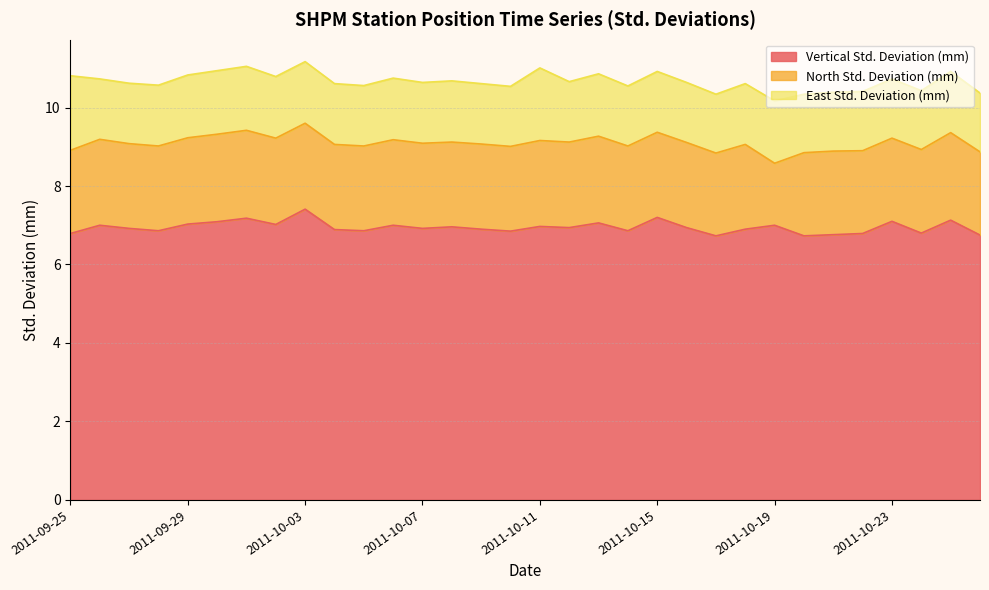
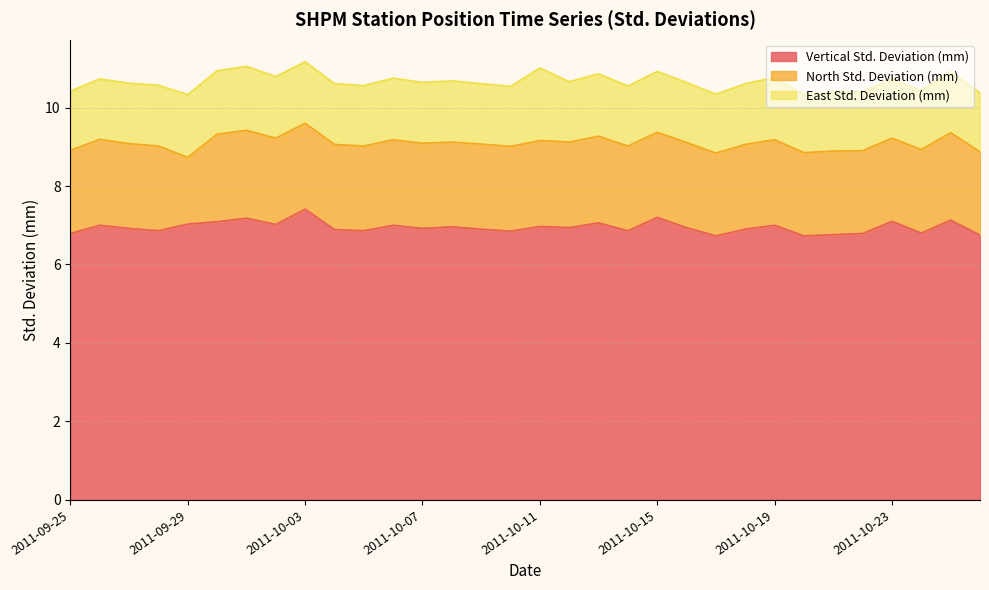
  {
    "Vertical Std. Deviation (mm)": {
      "2011-09-25": 6.8,
      "2011-09-29": 7.0,
      "2011-10-03": 7.4,
      "2011-10-07": 6.9,
      "2011-10-11": 7.0,
      "2011-10-15": 7.2,
      "2011-10-19": 7.0,
      "2011-10-23": 7.1
    },
    "North Std. Deviation (mm)": {
      "2011-09-25": 2.1,
-     "2011-09-29": 2.2,
+     "2011-09-29": 1.7,
      "2011-10-03": 2.2,
      "2011-10-07": 2.2,
      "2011-10-11": 2.2,
      "2011-10-15": 2.2,
-     "2011-10-19": 1.6,
+     "2011-10-19": 2.2,
      "2011-10-23": 2.1
    },
    "East Std. Deviation (mm)": {
-     "2011-09-25": 1.9,
+     "2011-09-25": 1.5,
      "2011-09-29": 1.6,
      "2011-10-03": 1.6,
      "2011-10-07": 1.6,
      "2011-10-11": 1.8,
      "2011-10-15": 1.6
    }
  }
